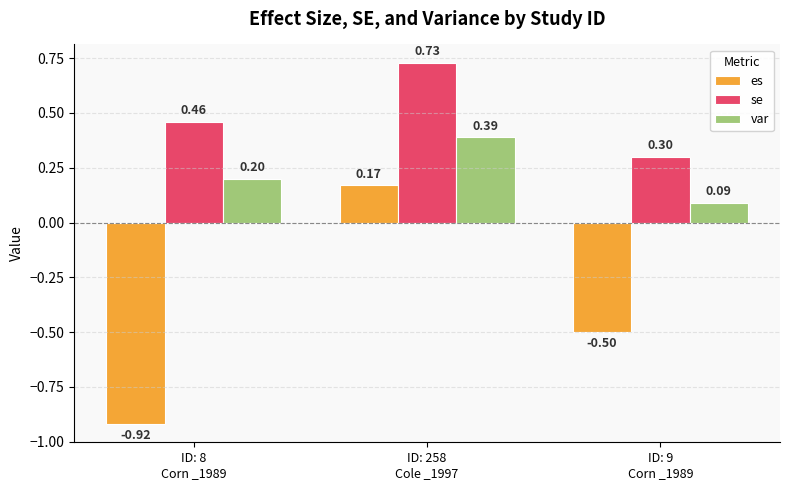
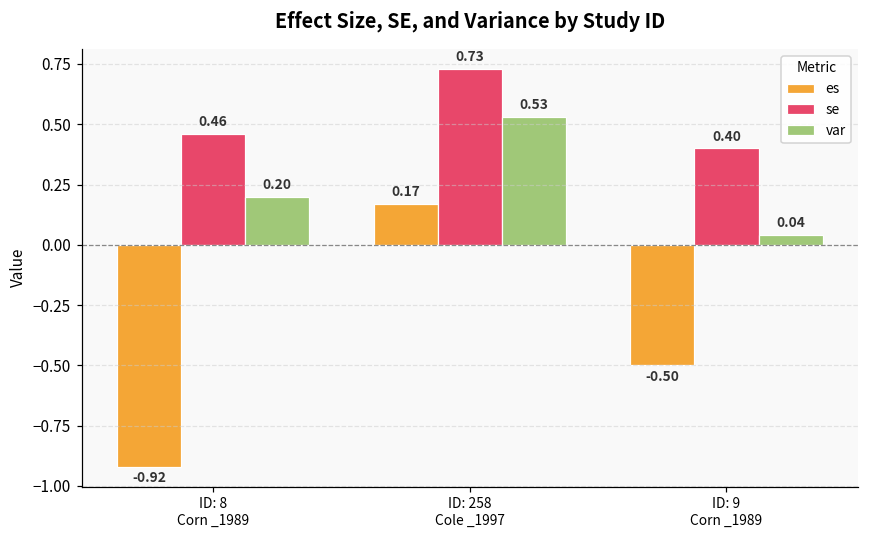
  {
    "es": {
      "ID: 8 Corn _1989": -0.92,
      "ID: 258 Cole _1997": 0.17,
      "ID: 9 Corn _1989": -0.50
    },
    "se": {
      "ID: 8 Corn _1989": 0.46,
      "ID: 258 Cole _1997": 0.73,
-     "ID: 9 Corn _1989": 0.30
+     "ID: 9 Corn _1989": 0.40
    },
    "var": {
      "ID: 8 Corn _1989": 0.20,
-     "ID: 258 Cole _1997": 0.39,
-     "ID: 9 Corn _1989": 0.09
+     "ID: 258 Cole _1997": 0.53,
+     "ID: 9 Corn _1989": 0.04
    }
  }
